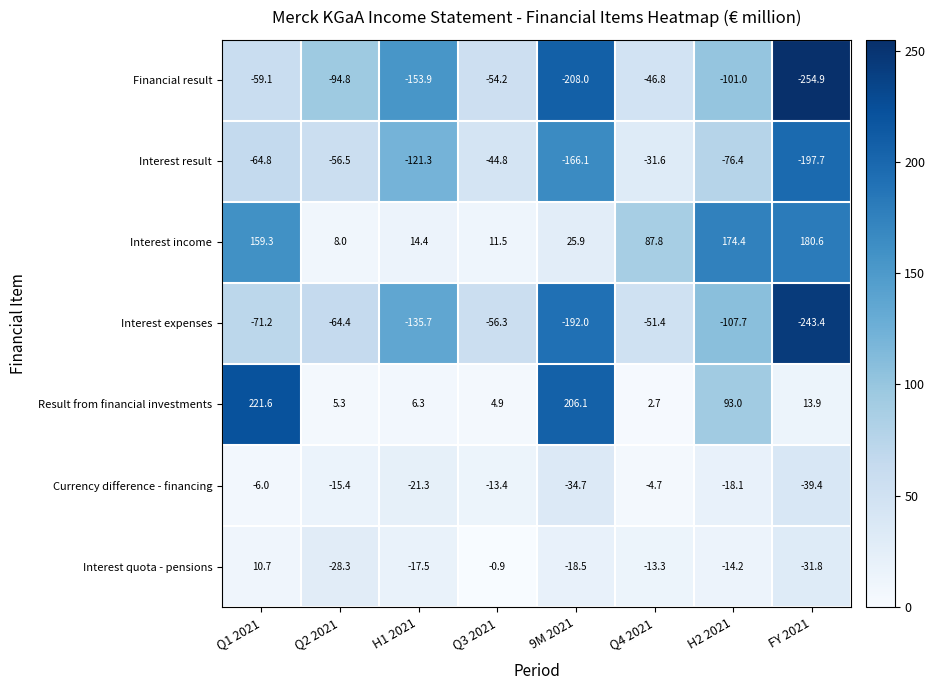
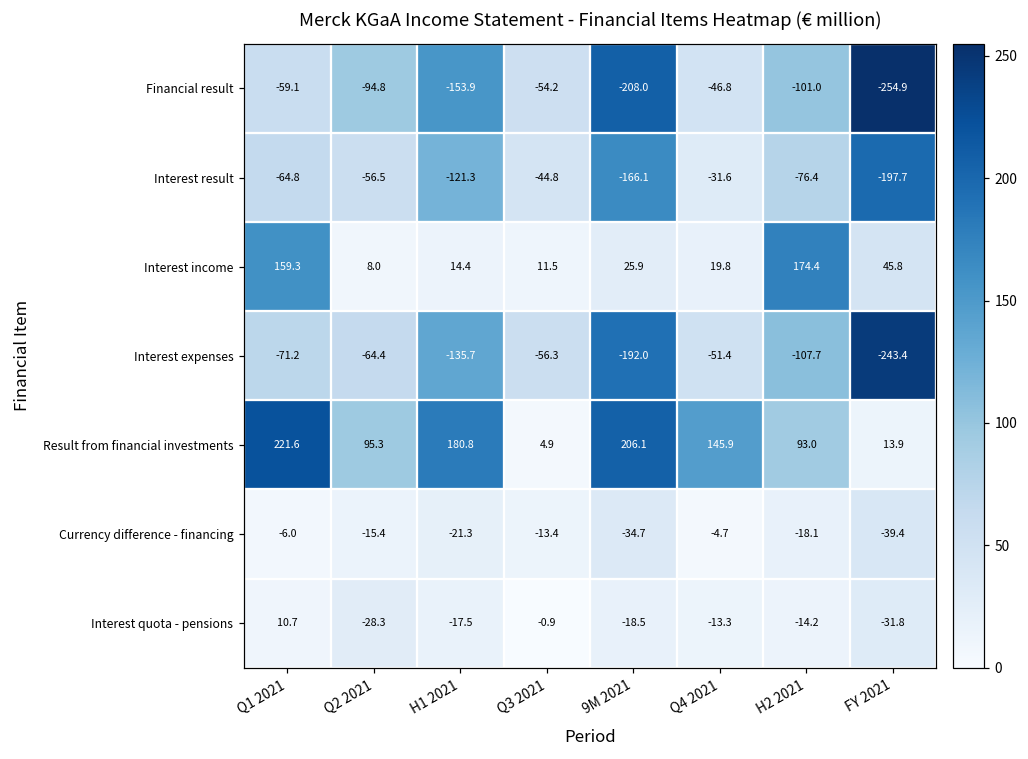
  {
    "Financial result": {
      "Q1 2021": -59.1,
      "Q2 2021": -94.8,
      "H1 2021": -153.9,
      "Q3 2021": -54.2,
      "9M 2021": -208.0,
      "Q4 2021": -46.8,
      "H2 2021": -101.0,
      "FY 2021": -254.9
    },
    "Interest result": {
      "Q1 2021": -64.8,
      "Q2 2021": -56.5,
      "H1 2021": -121.3,
      "Q3 2021": -44.8,
      "9M 2021": -166.1,
      "Q4 2021": -31.6,
      "H2 2021": -76.4,
      "FY 2021": -197.7
    },
    "Interest income": {
      "Q1 2021": 159.3,
      "Q2 2021": 8.0,
      "H1 2021": 14.4,
      "Q3 2021": 11.5,
      "9M 2021": 25.9,
-     "Q4 2021": 87.8,
+     "Q4 2021": 19.8,
      "H2 2021": 174.4,
-     "FY 2021": 180.6
+     "FY 2021": 45.8
    },
    "Interest expenses": {
      "Q1 2021": -71.2,
      "Q2 2021": -64.4,
      "H1 2021": -135.7,
      "Q3 2021": -56.3,
      "9M 2021": -192.0,
      "Q4 2021": -51.4,
      "H2 2021": -107.7,
      "FY 2021": -243.4
    },
    "Result from financial investments": {
      "Q1 2021": 221.6,
-     "Q2 2021": 5.3,
-     "H1 2021": 6.3,
+     "Q2 2021": 95.3,
+     "H1 2021": 180.8,
      "Q3 2021": 4.9,
      "9M 2021": 206.1,
-     "Q4 2021": 2.7,
+     "Q4 2021": 145.9,
      "H2 2021": 93.0,
      "FY 2021": 13.9
    },
    "Currency difference - financing": {
      "Q1 2021": -6.0,
      "Q2 2021": -15.4,
      "H1 2021": -21.3,
      "Q3 2021": -13.4,
      "9M 2021": -34.7,
      "Q4 2021": -4.7,
      "H2 2021": -18.1,
      "FY 2021": -39.4
    },
    "Interest quota - pensions": {
      "Q1 2021": 10.7,
      "Q2 2021": -28.3,
      "H1 2021": -17.5,
      "Q3 2021": -0.9,
      "9M 2021": -18.5,
      "Q4 2021": -13.3,
      "H2 2021": -14.2,
      "FY 2021": -31.8
    }
  }
